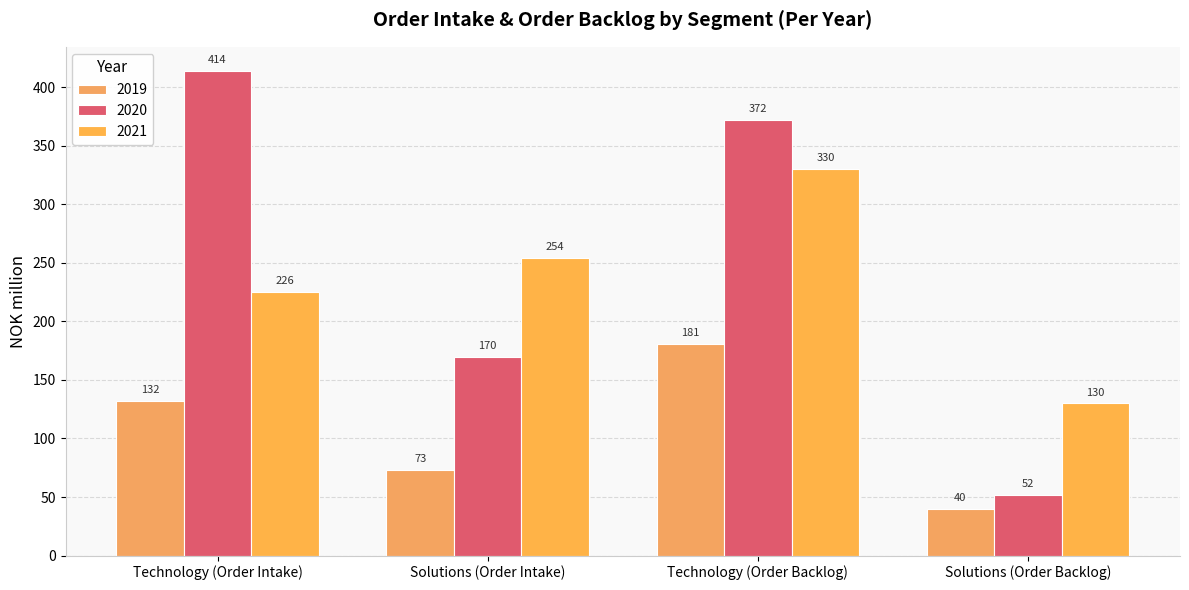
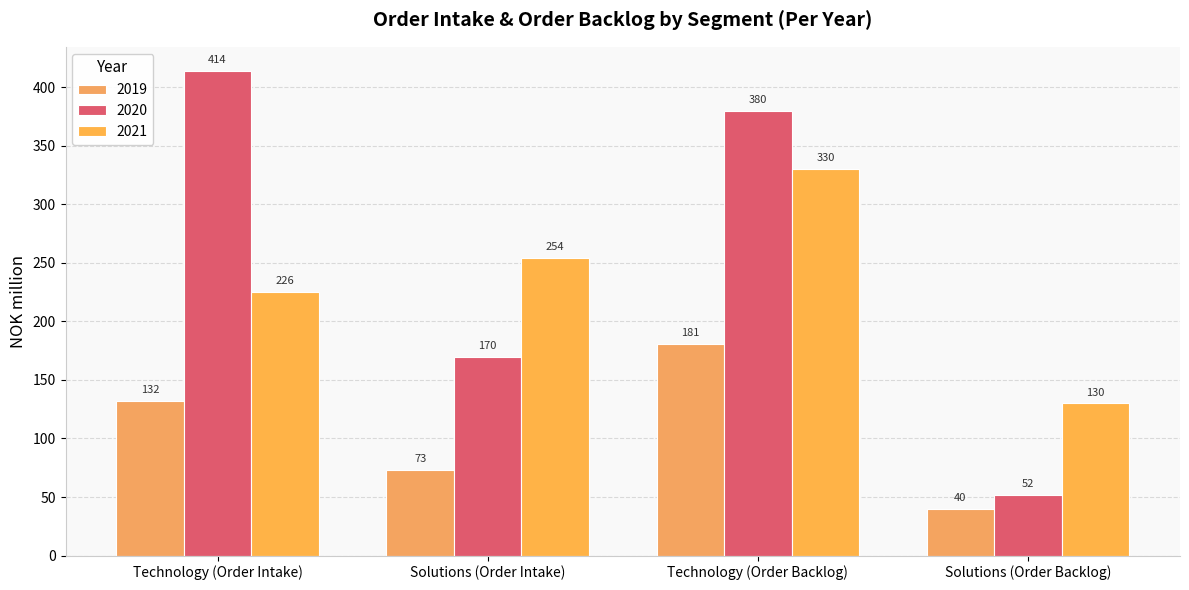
  {
    "2020": {
      "Technology (Order Intake)": 414,
      "Solutions (Order Intake)": 170,
-     "Technology (Order Backlog)": 372,
+     "Technology (Order Backlog)": 380,
      "Solutions (Order Backlog)": 52
    }
  }
